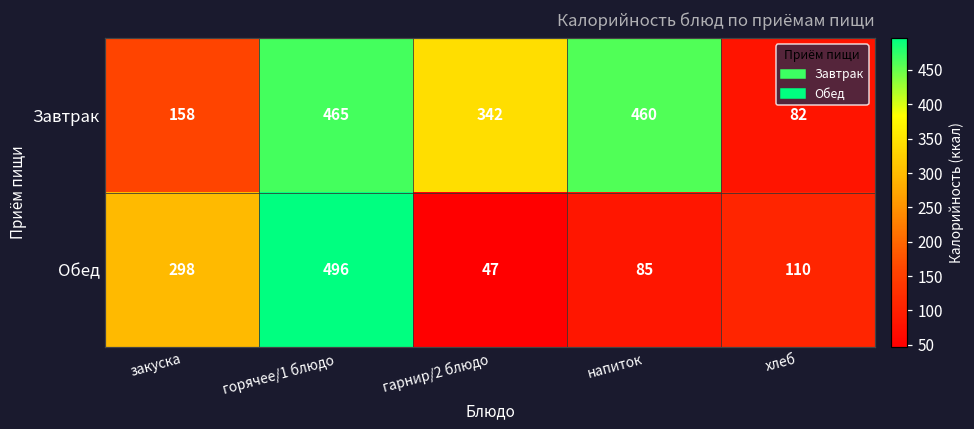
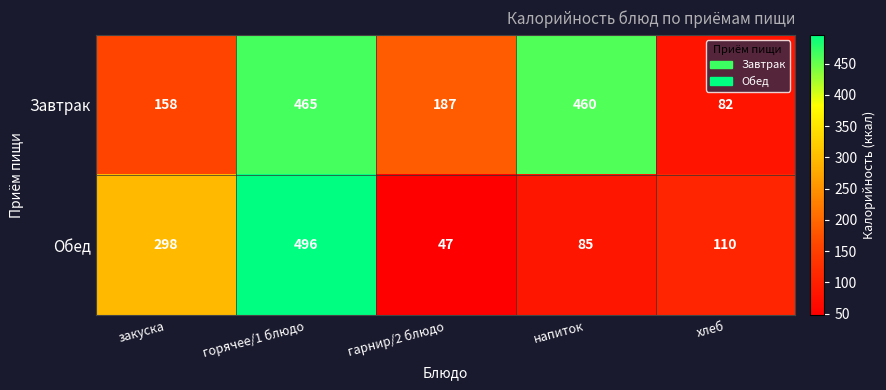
  {
    "Завтрак": {
      "закуска": 158,
      "горячее/1 блюдо": 465,
-     "гарнир/2 блюдо": 342,
+     "гарнир/2 блюдо": 187,
      "напиток": 460,
      "хлеб": 82
    },
    "Обед": {
      "закуска": 298,
      "горячее/1 блюдо": 496,
      "гарнир/2 блюдо": 47,
      "напиток": 85,
      "хлеб": 110
    }
  }
